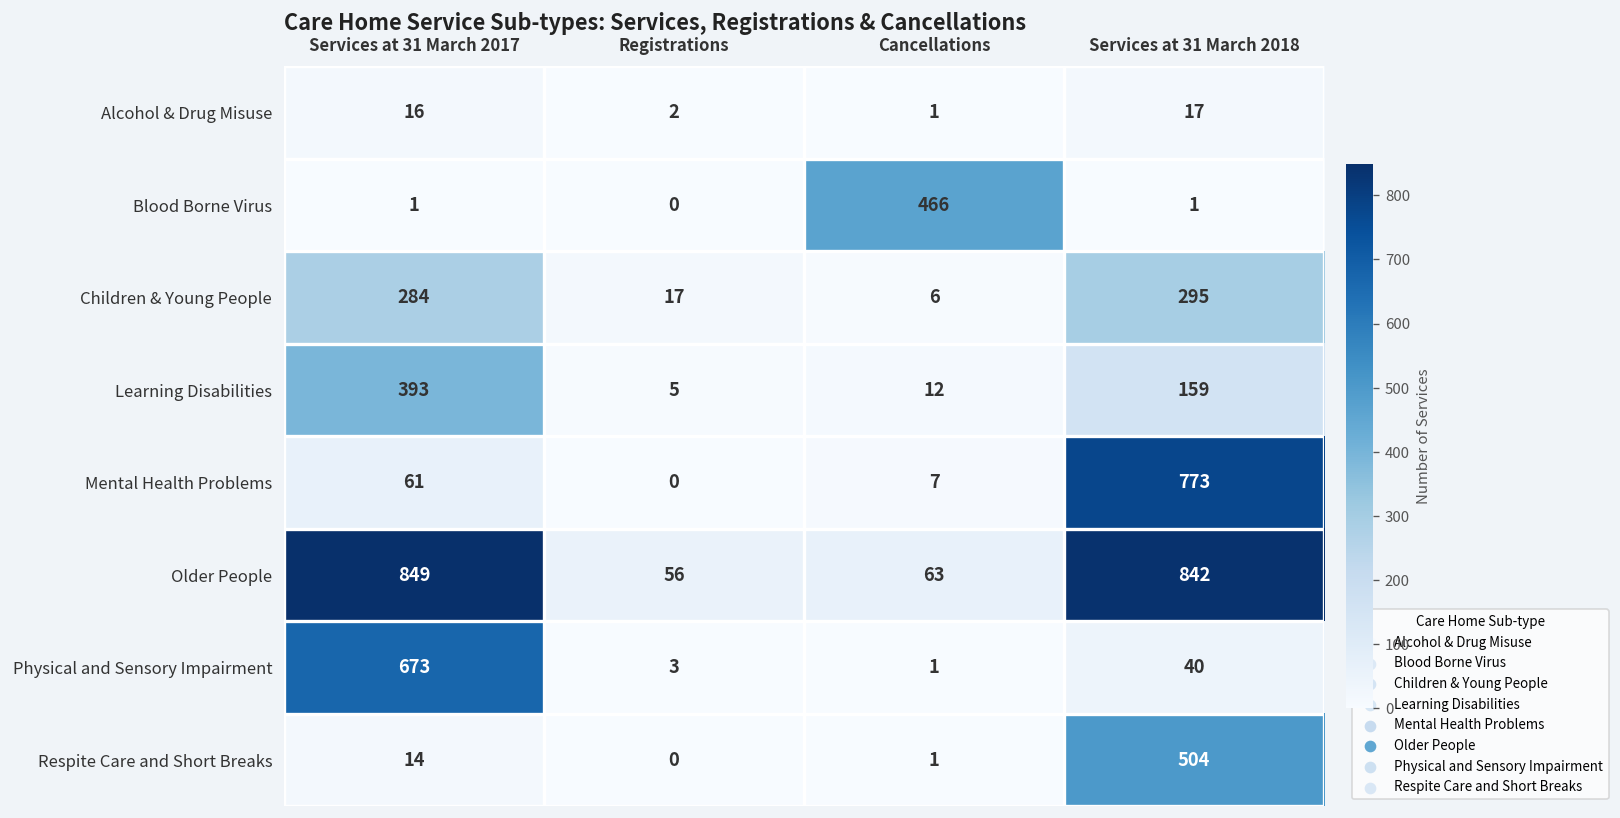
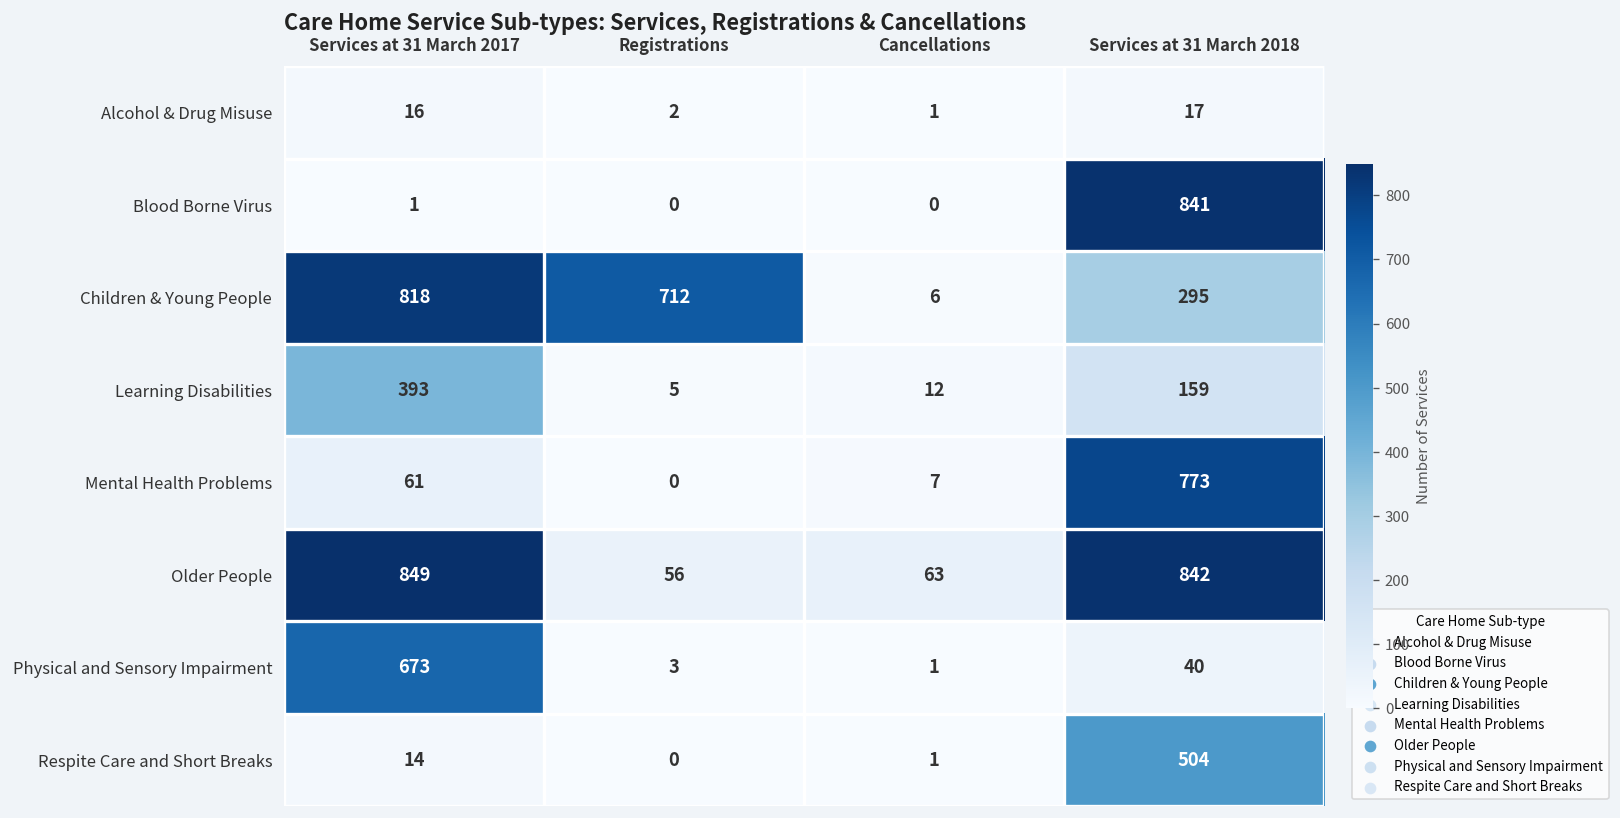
  {
    "Alcohol & Drug Misuse": {
      "Services at 31 March 2017": 16,
      "Registrations": 2,
      "Cancellations": 1,
      "Services at 31 March 2018": 17
    },
    "Blood Borne Virus": {
      "Services at 31 March 2017": 1,
      "Registrations": 0,
-     "Cancellations": 466,
-     "Services at 31 March 2018": 1
+     "Cancellations": 0,
+     "Services at 31 March 2018": 841
    },
    "Children & Young People": {
-     "Services at 31 March 2017": 284,
-     "Registrations": 17,
+     "Services at 31 March 2017": 818,
+     "Registrations": 712,
      "Cancellations": 6,
      "Services at 31 March 2018": 295
    },
    "Learning Disabilities": {
      "Services at 31 March 2017": 393,
      "Registrations": 5,
      "Cancellations": 12,
      "Services at 31 March 2018": 159
    },
    "Mental Health Problems": {
      "Services at 31 March 2017": 61,
      "Registrations": 0,
      "Cancellations": 7,
      "Services at 31 March 2018": 773
    },
    "Older People": {
      "Services at 31 March 2017": 849,
      "Registrations": 56,
      "Cancellations": 63,
      "Services at 31 March 2018": 842
    },
    "Physical and Sensory Impairment": {
      "Services at 31 March 2017": 673,
      "Registrations": 3,
      "Cancellations": 1,
      "Services at 31 March 2018": 40
    },
    "Respite Care and Short Breaks": {
      "Services at 31 March 2017": 14,
      "Registrations": 0,
      "Cancellations": 1,
      "Services at 31 March 2018": 504
    }
  }
